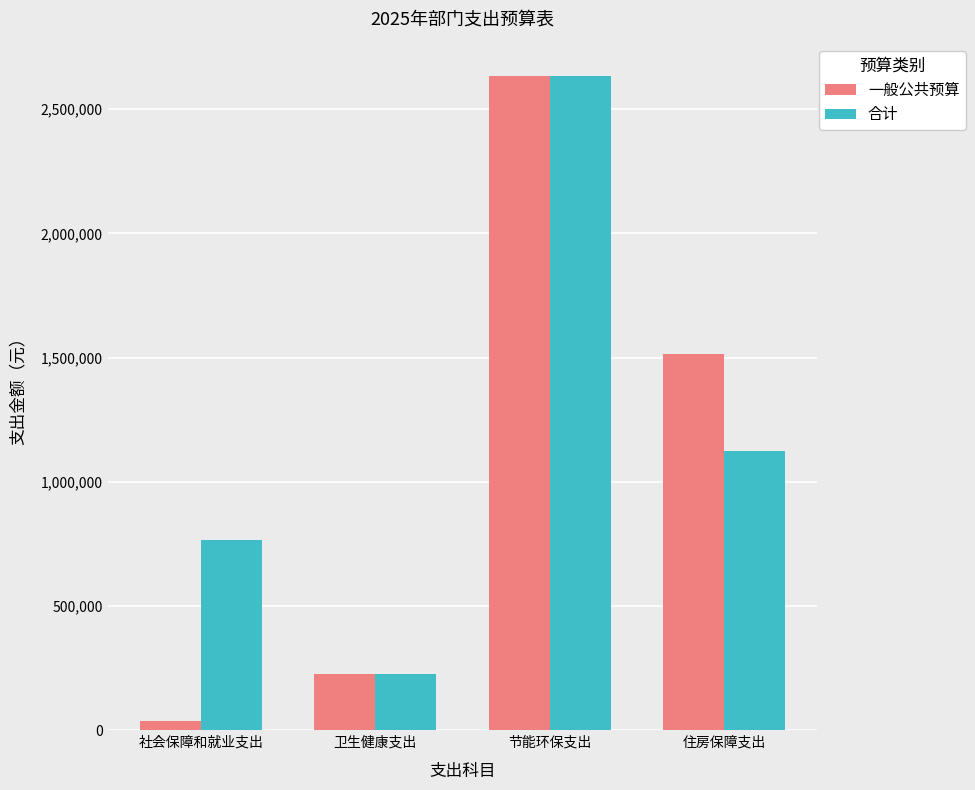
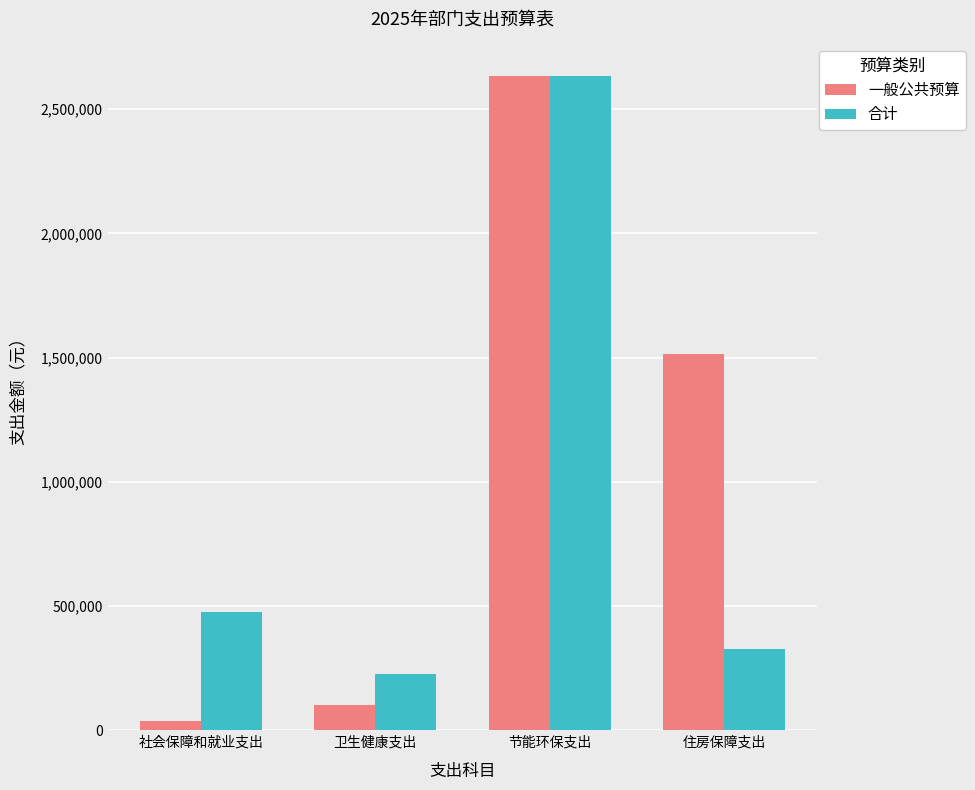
  {
    "一般公共预算": {
      "社会保障和就业支出": "40,000",
-     "卫生健康支出": "230,000",
+     "卫生健康支出": "100,000",
      "节能环保支出": "2,630,000",
      "住房保障支出": "1,510,000"
    },
    "合计": {
-     "社会保障和就业支出": "770,000",
+     "社会保障和就业支出": "480,000",
      "卫生健康支出": "230,000",
      "节能环保支出": "2,630,000",
-     "住房保障支出": "1,120,000"
+     "住房保障支出": "330,000"
    }
  }
